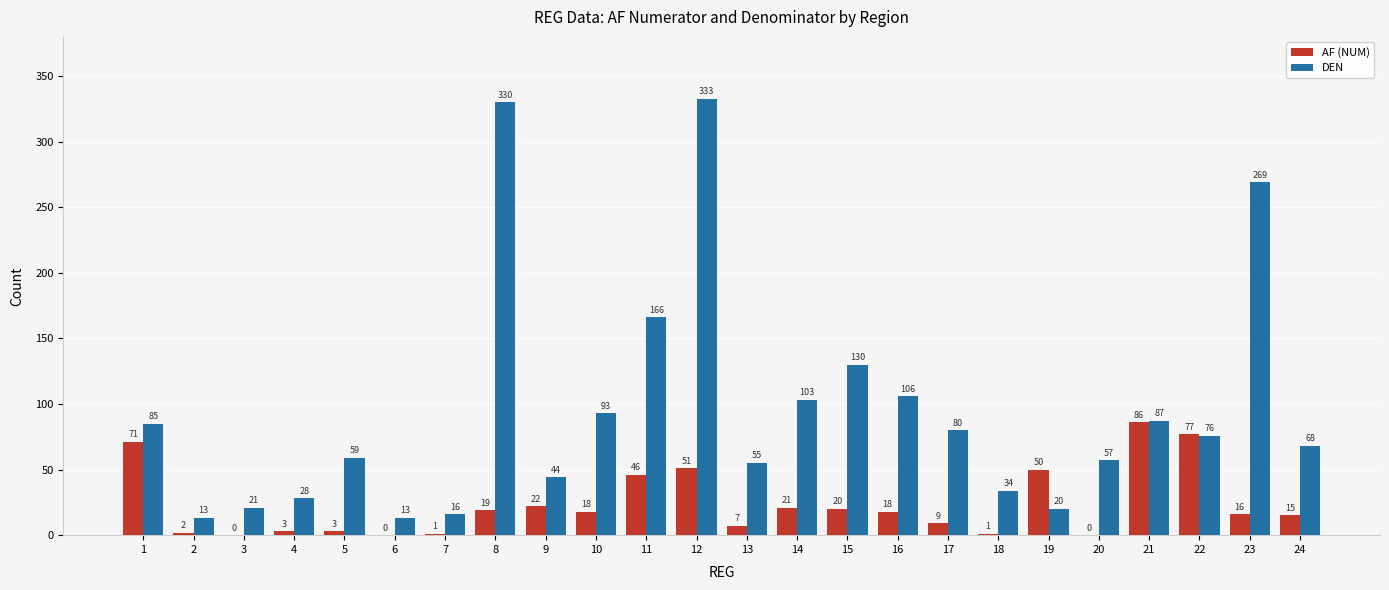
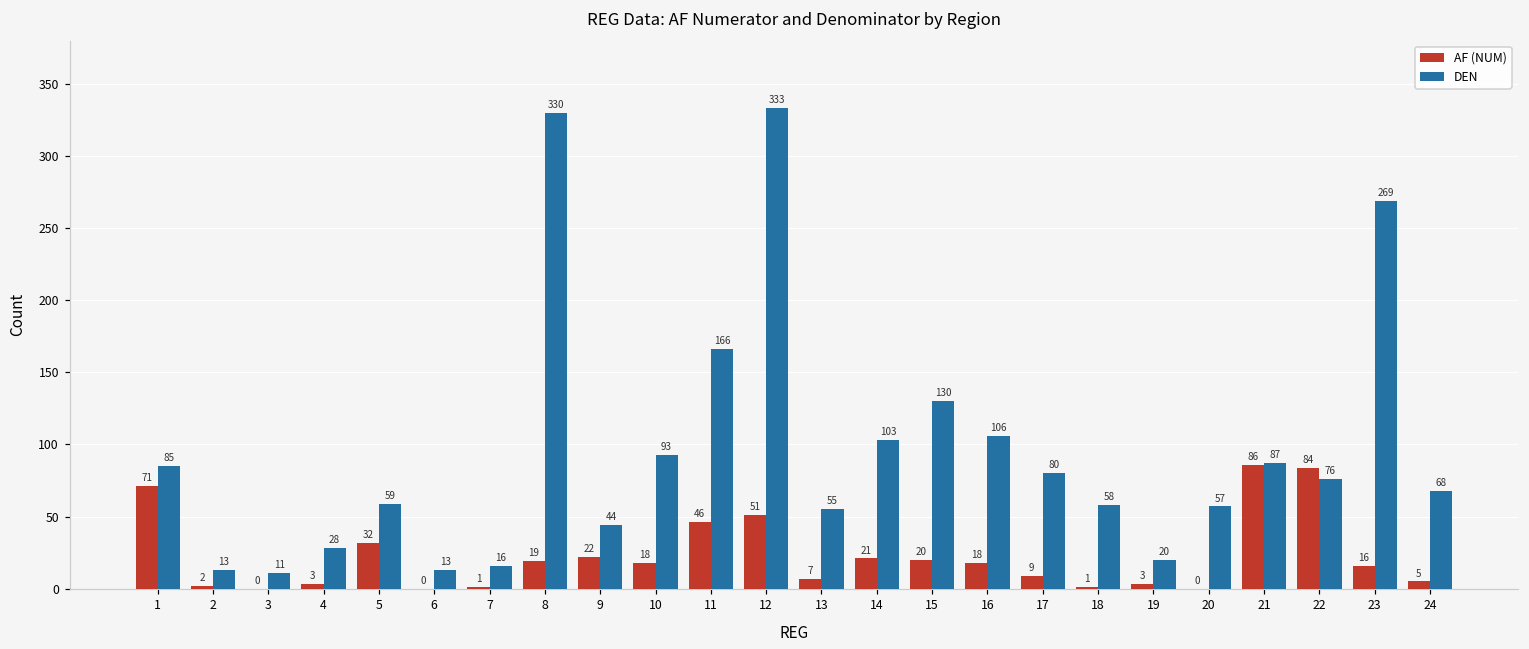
  {
    "AF (NUM)": {
      "1": 71,
      "2": 2,
      "3": 0,
      "4": 3,
-     "5": 3,
+     "5": 32,
      "6": 0,
      "7": 1,
      "8": 19,
      "9": 22,
      "10": 18,
      "11": 46,
      "12": 51,
      "13": 7,
      "14": 21,
      "15": 20,
      "16": 18,
      "17": 9,
      "18": 1,
-     "19": 50,
+     "19": 3,
      "20": 0,
      "21": 86,
-     "22": 77,
+     "22": 84,
      "23": 16,
-     "24": 15
+     "24": 5
    },
    "DEN": {
      "1": 85,
      "2": 13,
-     "3": 21,
+     "3": 11,
      "4": 28,
      "5": 59,
      "6": 13,
      "7": 16,
      "8": 330,
      "9": 44,
      "10": 93,
      "11": 166,
      "12": 333,
      "13": 55,
      "14": 103,
      "15": 130,
      "16": 106,
      "17": 80,
-     "18": 34,
+     "18": 58,
      "19": 20,
      "20": 57,
      "21": 87,
      "22": 76,
      "23": 269,
      "24": 68
    }
  }
